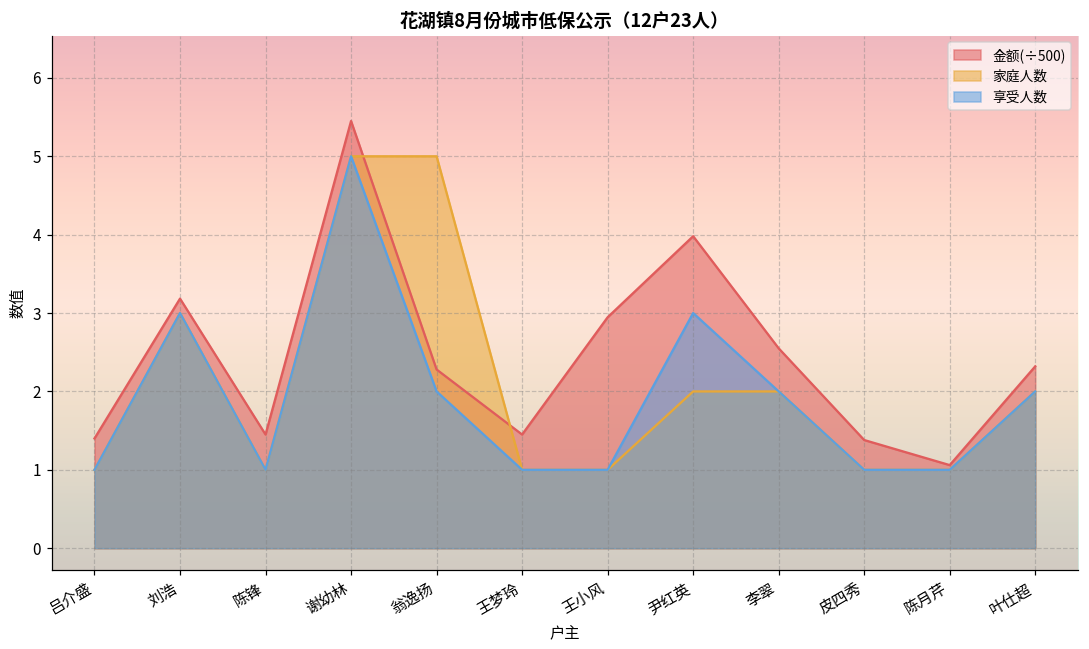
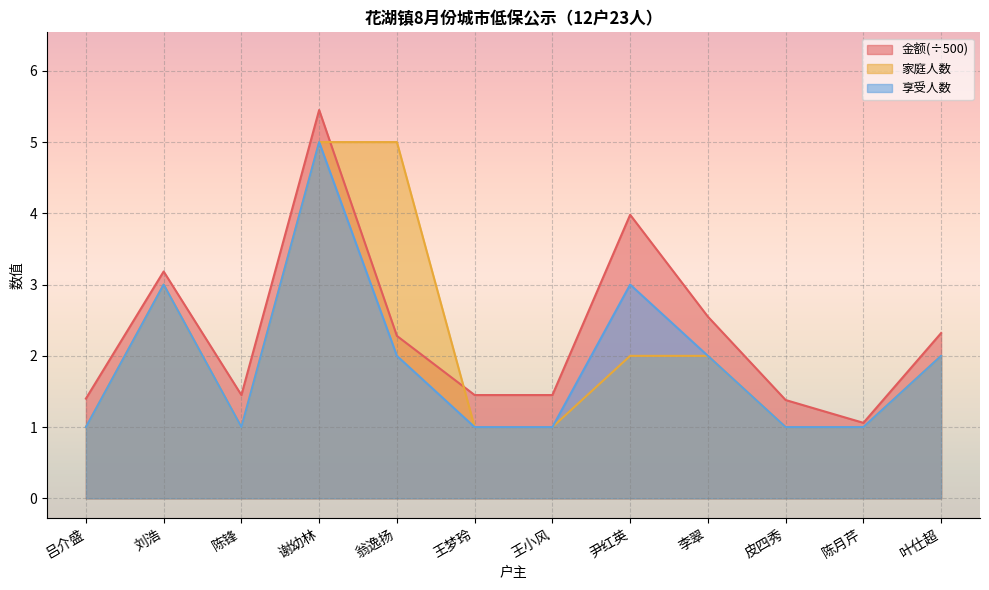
  {
    "金额(÷500)": {
      "吕介盛": 1.4,
      "刘浩": 3.2,
      "陈锋": 1.5,
      "谢幼林": 5.5,
      "翁逸扬": 2.3,
      "王梦玲": 1.5,
-     "王小风": 2.9,
+     "王小风": 1.5,
      "尹红英": 4.0,
      "李翠": 2.6,
      "皮四秀": 1.4,
      "陈月芹": 1.1,
      "叶仕超": 2.3
    },
    "家庭人数": {
      "翁逸扬": 5.0,
      "尹红英": 2.0
    },
    "享受人数": {
      "翁逸扬": 2.0,
      "尹红英": 3.0
    }
  }
